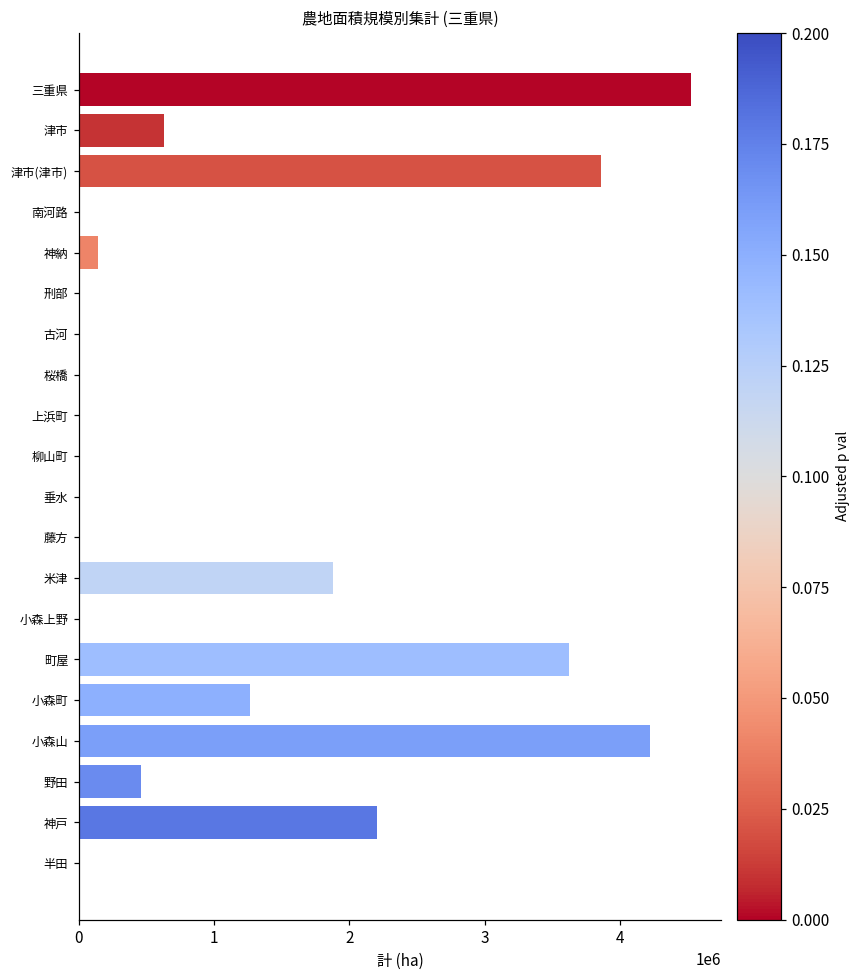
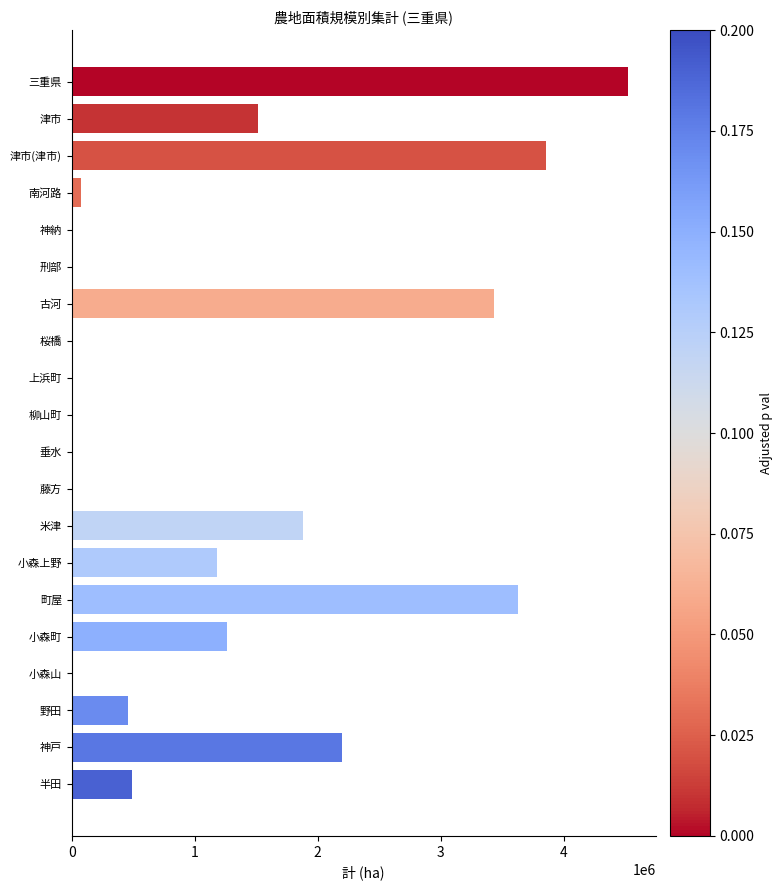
  {
    "三重県": 4520000,
-   "津市": 630000,
+   "津市": 1510000,
    "津市(津市)": 3860000,
-   "南河路": 0,
-   "神納": 140000,
-   "古河": 0,
+   "南河路": 80000,
+   "神納": 0,
+   "古河": 3430000,
    "米津": 1880000,
-   "小森上野": 0,
+   "小森上野": 1180000,
    "町屋": 3630000,
    "小森町": 1260000,
-   "小森山": 4220000,
+   "小森山": 0,
    "野田": 460000,
    "神戸": 2200000,
-   "半田": 10000
+   "半田": 490000
  }
